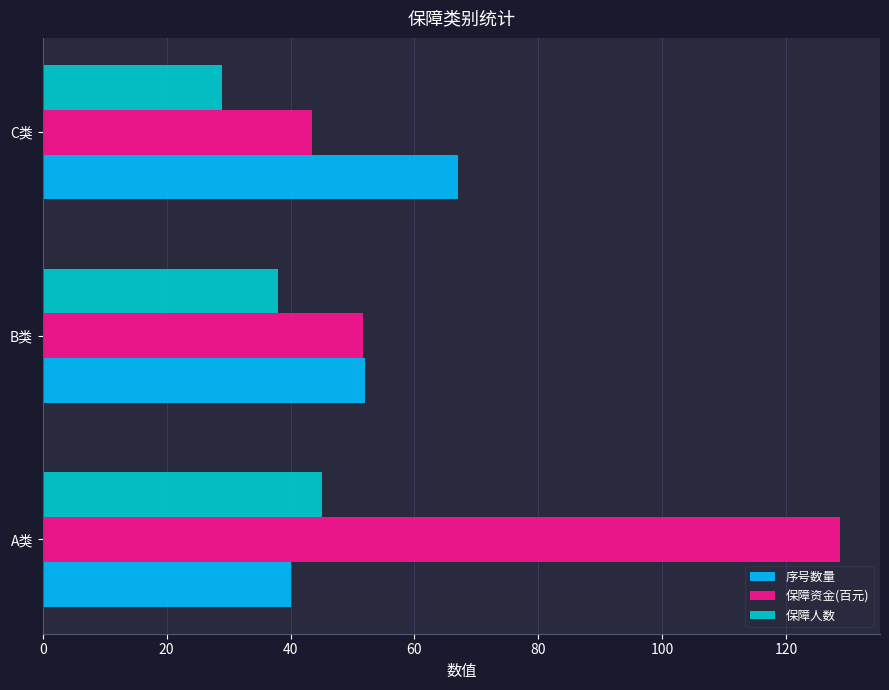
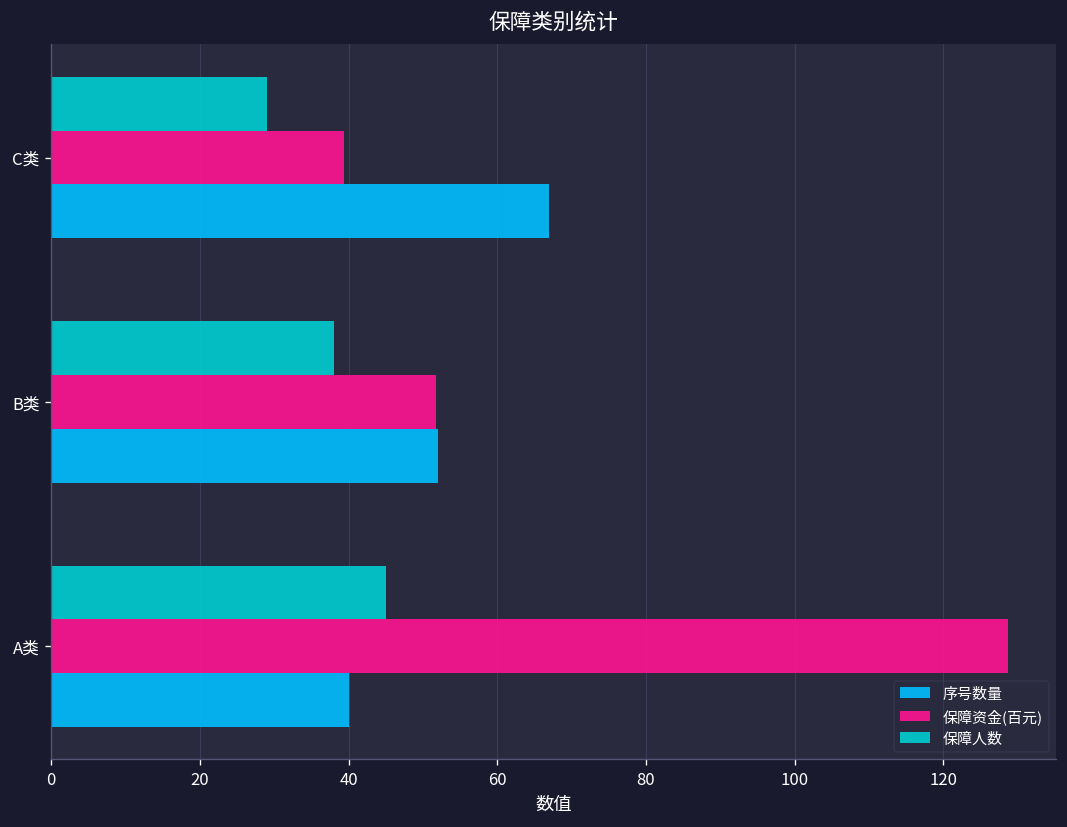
  {
    "保障资金(百元)": {
-     "C类": 44,
+     "C类": 39,
      "B类": 52,
      "A类": 129
    }
  }
